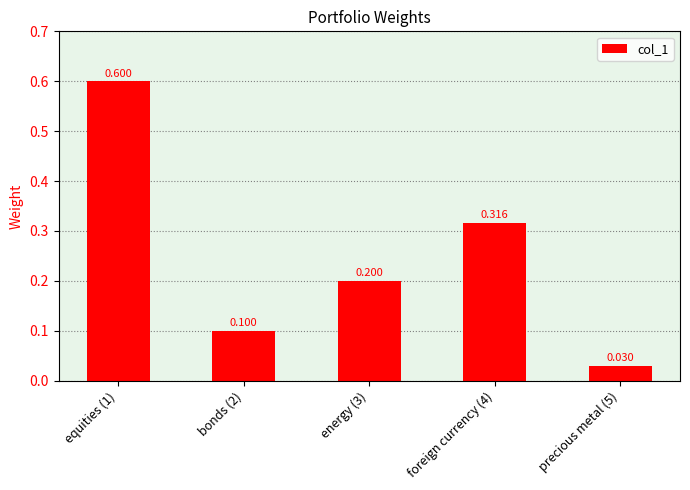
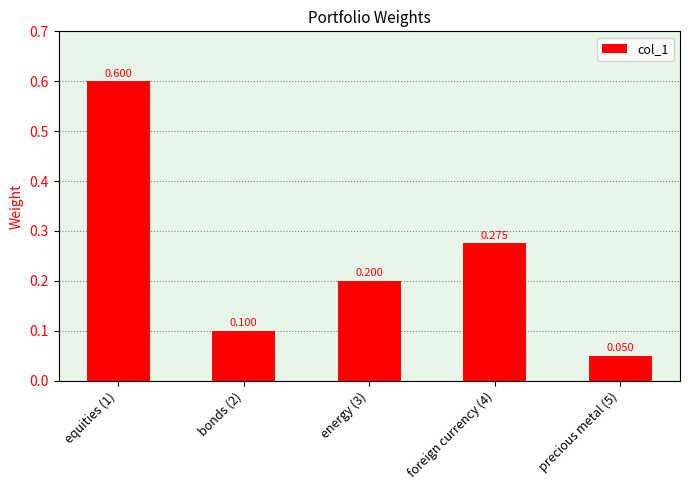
  {
    "equities (1)": 0.600,
    "bonds (2)": 0.100,
    "energy (3)": 0.200,
-   "foreign currency (4)": 0.316,
-   "precious metal (5)": 0.030
+   "foreign currency (4)": 0.275,
+   "precious metal (5)": 0.050
  }
